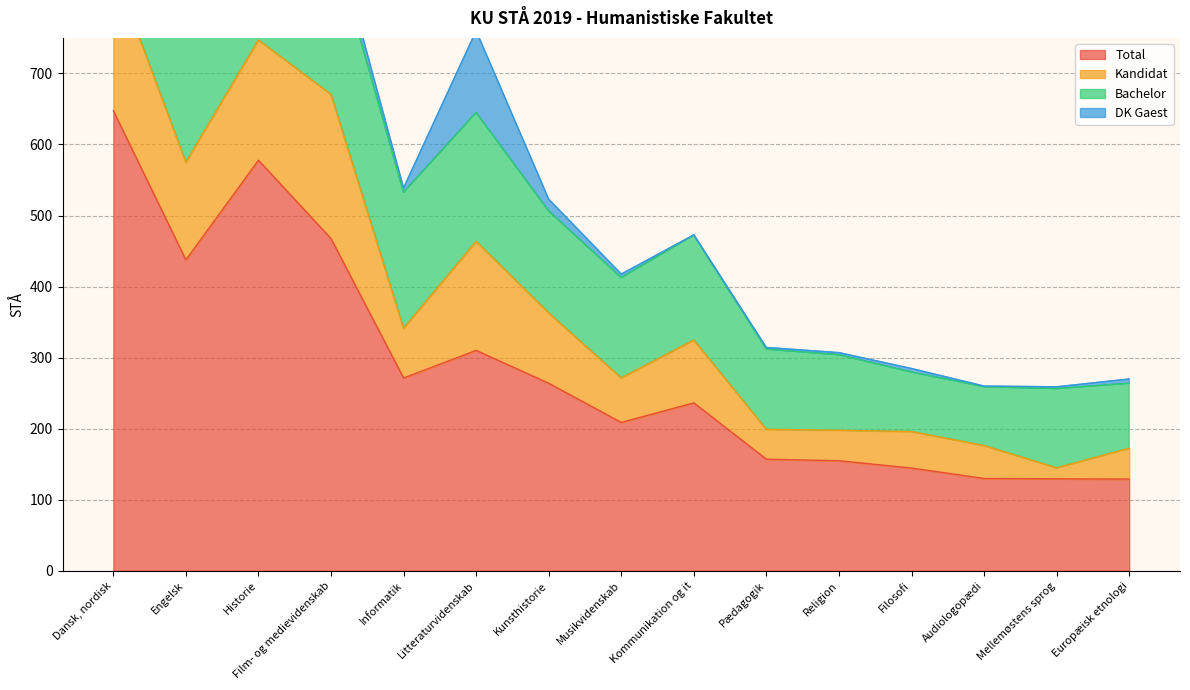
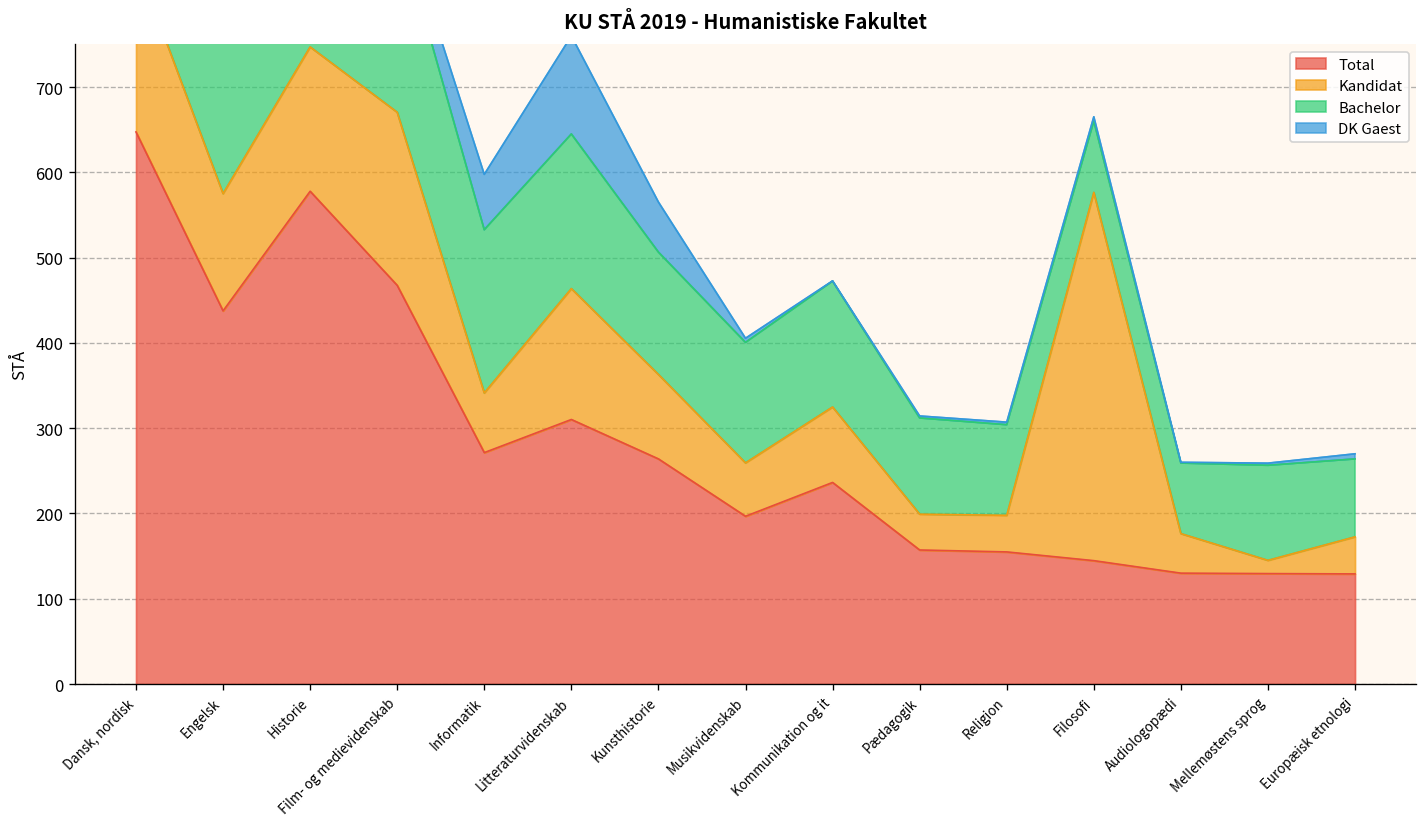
  {
    "Total": {
      "Dansk, nordisk": 650,
      "Engelsk": 440,
      "Historie": 580,
      "Film- og medievidenskab": 470,
      "Informatik": 270,
      "Litteraturvidenskab": 310,
      "Kunsthistorie": 260,
-     "Musikvidenskab": 210,
+     "Musikvidenskab": 200,
      "Kommunikation og it": 240,
      "Pædagogik": 160,
      "Religion": 150,
      "Filosofi": 140,
      "Audiologopædi": 130,
      "Mellemøstens sprog": 130,
      "Europæisk etnologi": 130
    },
    "Kandidat": {
      "Engelsk": 140,
      "Historie": 170,
      "Film- og medievidenskab": 200,
      "Informatik": 70,
      "Litteraturvidenskab": 150,
      "Kunsthistorie": 100,
      "Musikvidenskab": 60,
      "Kommunikation og it": 90,
      "Pædagogik": 40,
      "Religion": 40,
-     "Filosofi": 50,
+     "Filosofi": 430,
      "Audiologopædi": 50,
      "Mellemøstens sprog": 20,
      "Europæisk etnologi": 40
    },
    "Bachelor": {
      "Informatik": 190,
      "Litteraturvidenskab": 180,
      "Kunsthistorie": 140,
      "Musikvidenskab": 140,
      "Filosofi": 80,
      "Europæisk etnologi": 90
    },
    "DK Gaest": {
-     "Informatik": 10,
-     "Kunsthistorie": 20,
+     "Informatik": 60,
+     "Kunsthistorie": 60,
      "Musikvidenskab": 0,
      "Filosofi": 10,
      "Europæisk etnologi": 10
    }
  }
